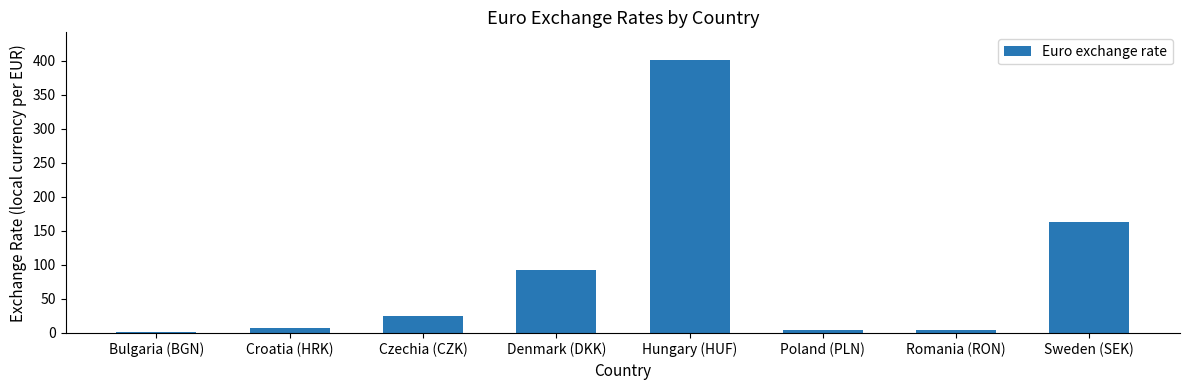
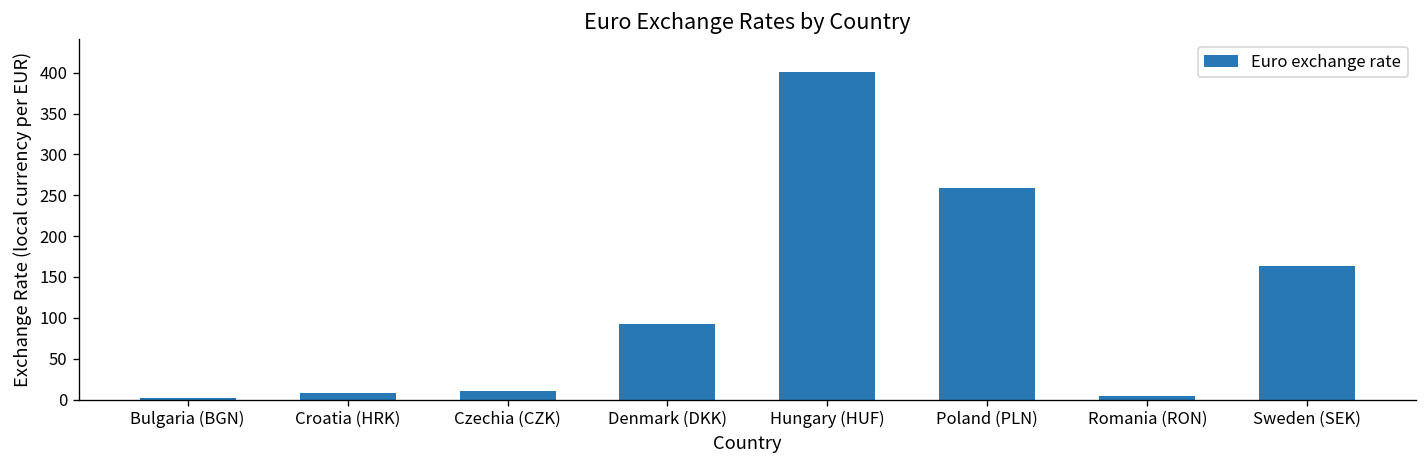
  {
    "Croatia (HRK)": 10,
-   "Czechia (CZK)": 20,
+   "Czechia (CZK)": 10,
    "Denmark (DKK)": 90,
    "Hungary (HUF)": 400,
-   "Poland (PLN)": 0,
+   "Poland (PLN)": 260,
    "Romania (RON)": 0,
    "Sweden (SEK)": 160
  }
